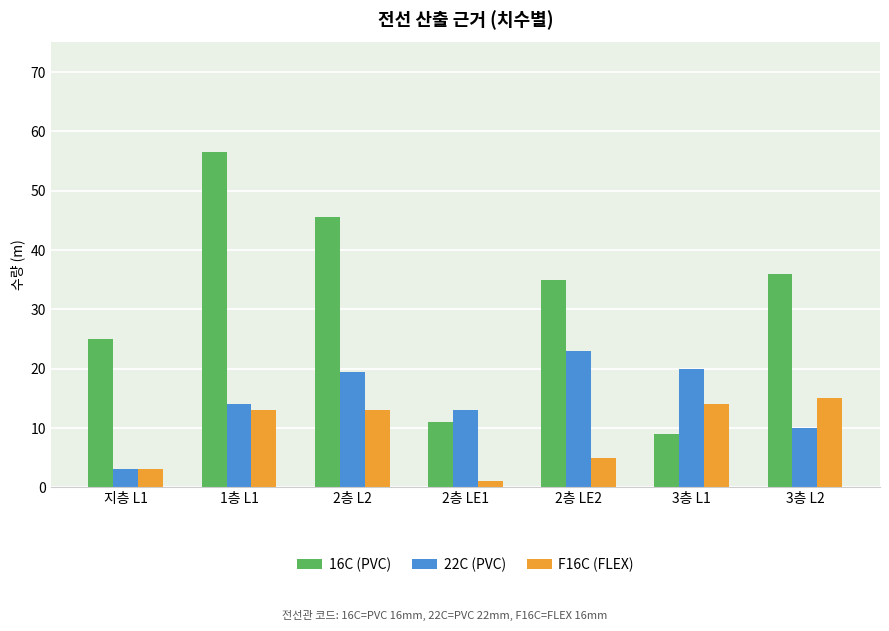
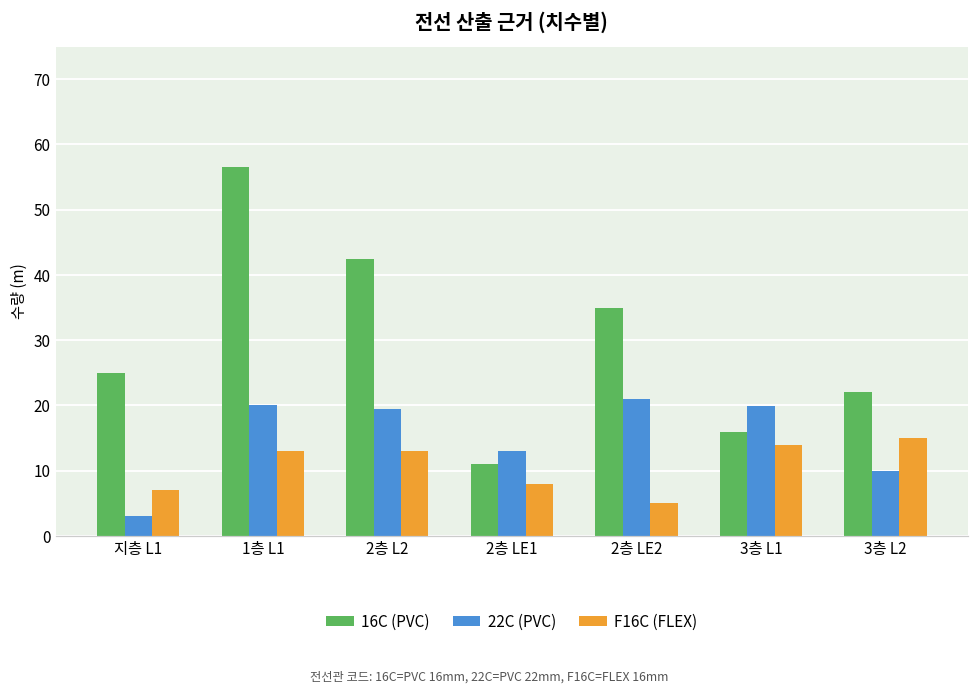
  {
    "16C (PVC)": {
      "지층 L1": 25,
      "1층 L1": 57,
-     "2층 L2": 46,
+     "2층 L2": 43,
      "2층 LE1": 11,
      "2층 LE2": 35,
-     "3층 L1": 9,
-     "3층 L2": 36
+     "3층 L1": 16,
+     "3층 L2": 22
    },
    "22C (PVC)": {
      "지층 L1": 3,
-     "1층 L1": 14,
+     "1층 L1": 20,
      "2층 L2": 20,
      "2층 LE1": 13,
-     "2층 LE2": 23,
+     "2층 LE2": 21,
      "3층 L1": 20,
      "3층 L2": 10
    },
    "F16C (FLEX)": {
-     "지층 L1": 3,
+     "지층 L1": 7,
      "1층 L1": 13,
      "2층 L2": 13,
-     "2층 LE1": 1,
+     "2층 LE1": 8,
      "2층 LE2": 5,
      "3층 L1": 14,
      "3층 L2": 15
    }
  }
